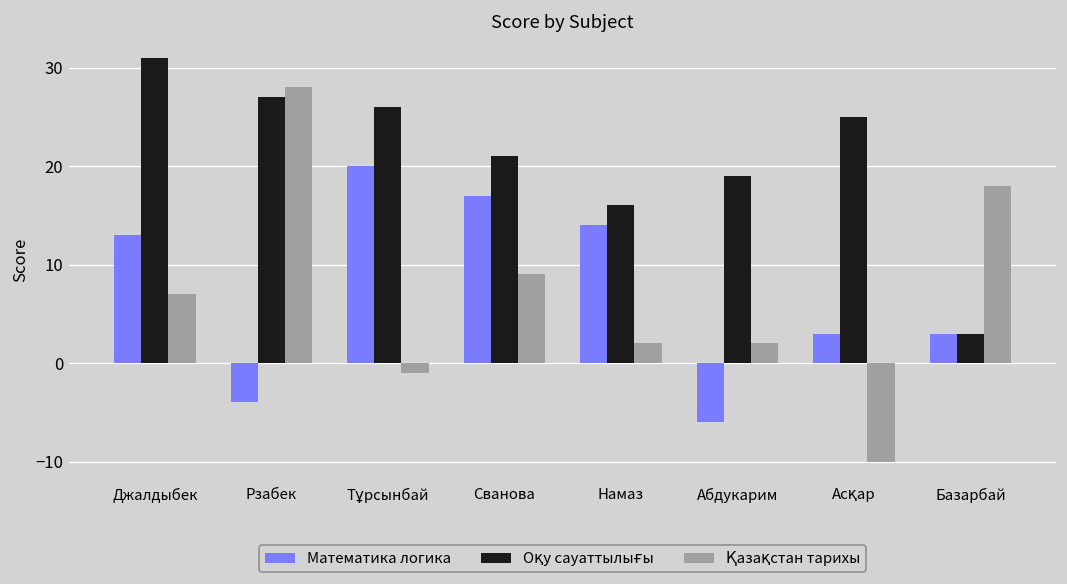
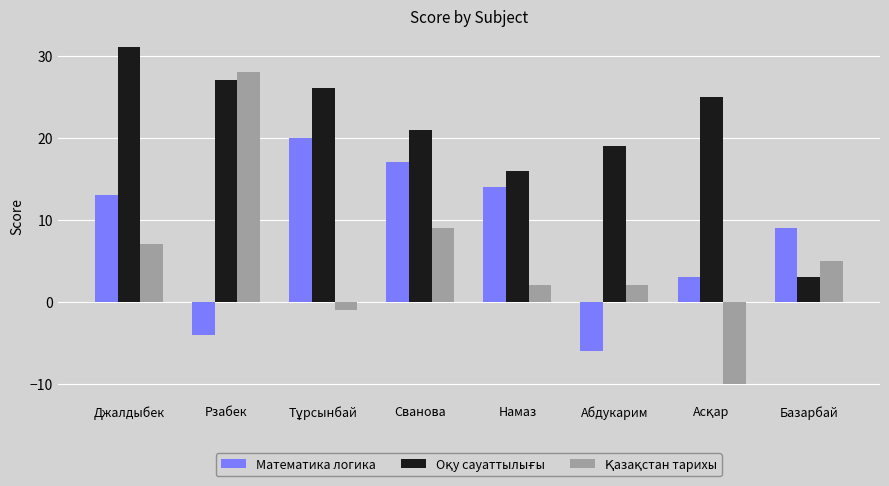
  {
    "Математика логика": {
      "Джалдыбек": 13,
      "Рзабек": -4,
      "Тұрсынбай": 20,
      "Сванова": 17,
      "Намаз": 14,
      "Абдукарим": -6,
      "Асқар": 3,
-     "Базарбай": 3
+     "Базарбай": 9
    },
    "Оқу сауаттылығы": {
      "Джалдыбек": 31,
      "Рзабек": 27,
      "Тұрсынбай": 26,
      "Сванова": 21,
      "Намаз": 16,
      "Абдукарим": 19,
      "Асқар": 25,
      "Базарбай": 3
    },
    "Қазақстан тарихы": {
      "Джалдыбек": 7,
      "Рзабек": 28,
      "Тұрсынбай": -1,
      "Сванова": 9,
      "Намаз": 2,
      "Абдукарим": 2,
      "Асқар": -10,
-     "Базарбай": 18
+     "Базарбай": 5
    }
  }
